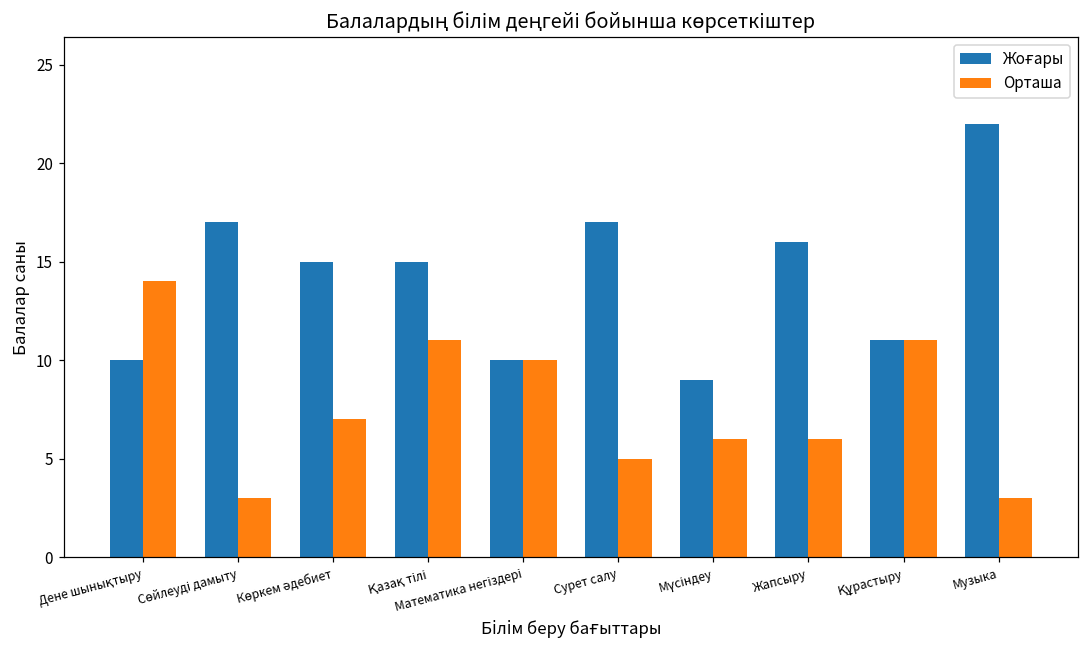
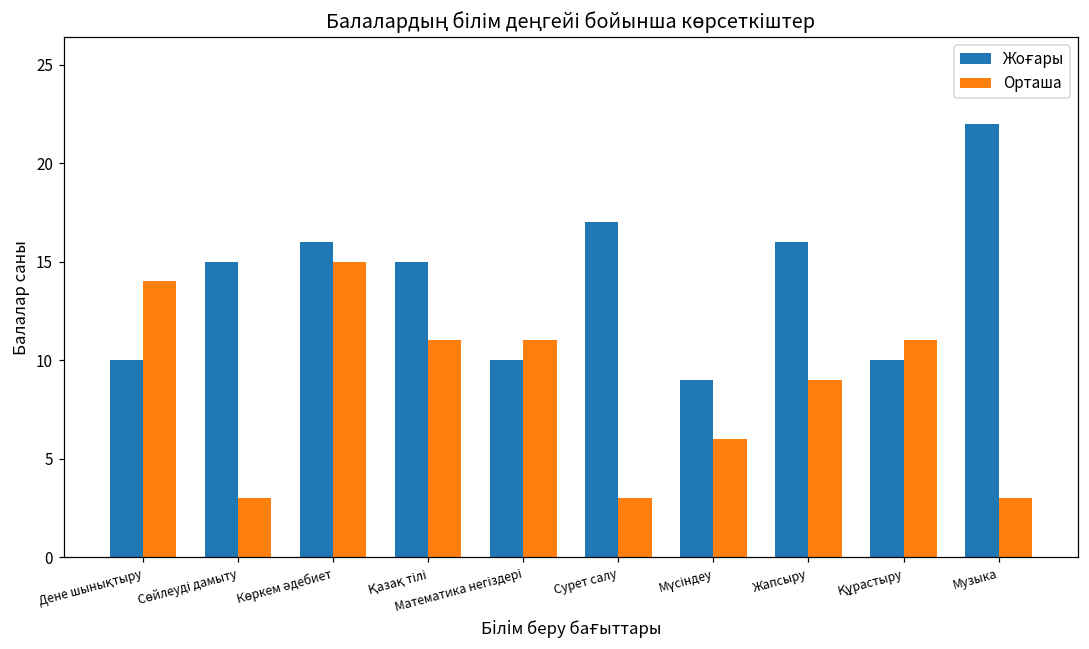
  {
    "Жоғары": {
      "Дене шынықтыру": 10,
-     "Сөйлеуді дамыту": 17,
-     "Көркем әдебиет": 15,
+     "Сөйлеуді дамыту": 15,
+     "Көркем әдебиет": 16,
      "Қазақ тілі": 15,
      "Математика негіздері": 10,
      "Сурет салу": 17,
      "Мүсіндеу": 9,
      "Жапсыру": 16,
-     "Құрастыру": 11,
+     "Құрастыру": 10,
      "Музыка": 22
    },
    "Орташа": {
      "Дене шынықтыру": 14,
      "Сөйлеуді дамыту": 3,
-     "Көркем әдебиет": 7,
+     "Көркем әдебиет": 15,
      "Қазақ тілі": 11,
-     "Математика негіздері": 10,
-     "Сурет салу": 5,
+     "Математика негіздері": 11,
+     "Сурет салу": 3,
      "Мүсіндеу": 6,
-     "Жапсыру": 6,
+     "Жапсыру": 9,
      "Құрастыру": 11,
      "Музыка": 3
    }
  }
